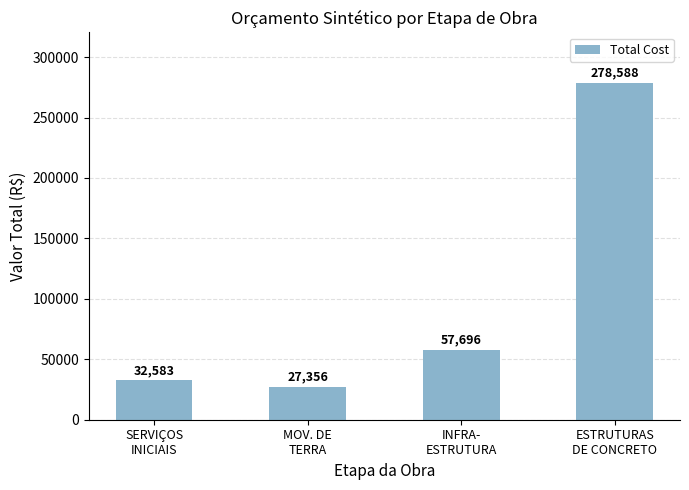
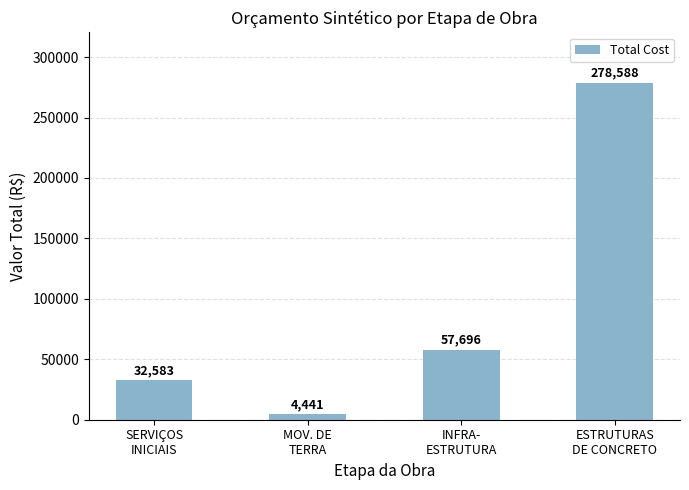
  {
    "SERVIÇOS INICIAIS": "32,583",
-   "MOV. DE TERRA": "27,356",
+   "MOV. DE TERRA": "4,441",
    "INFRA- ESTRUTURA": "57,696",
    "ESTRUTURAS DE CONCRETO": "278,588"
  }
